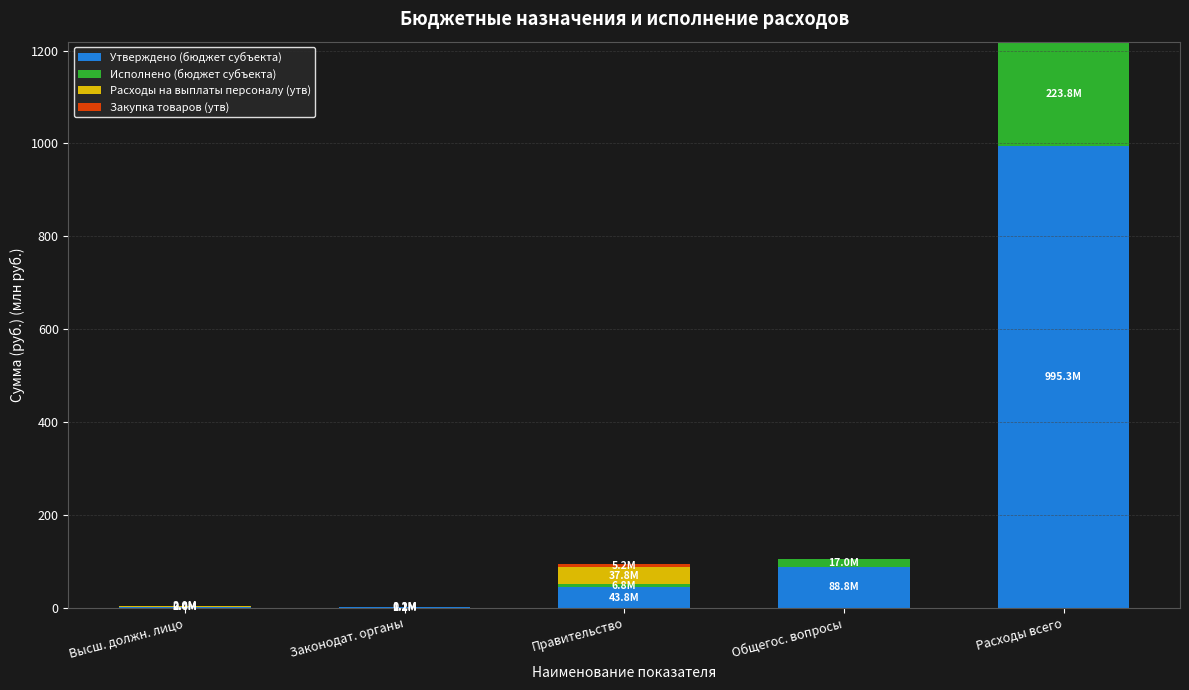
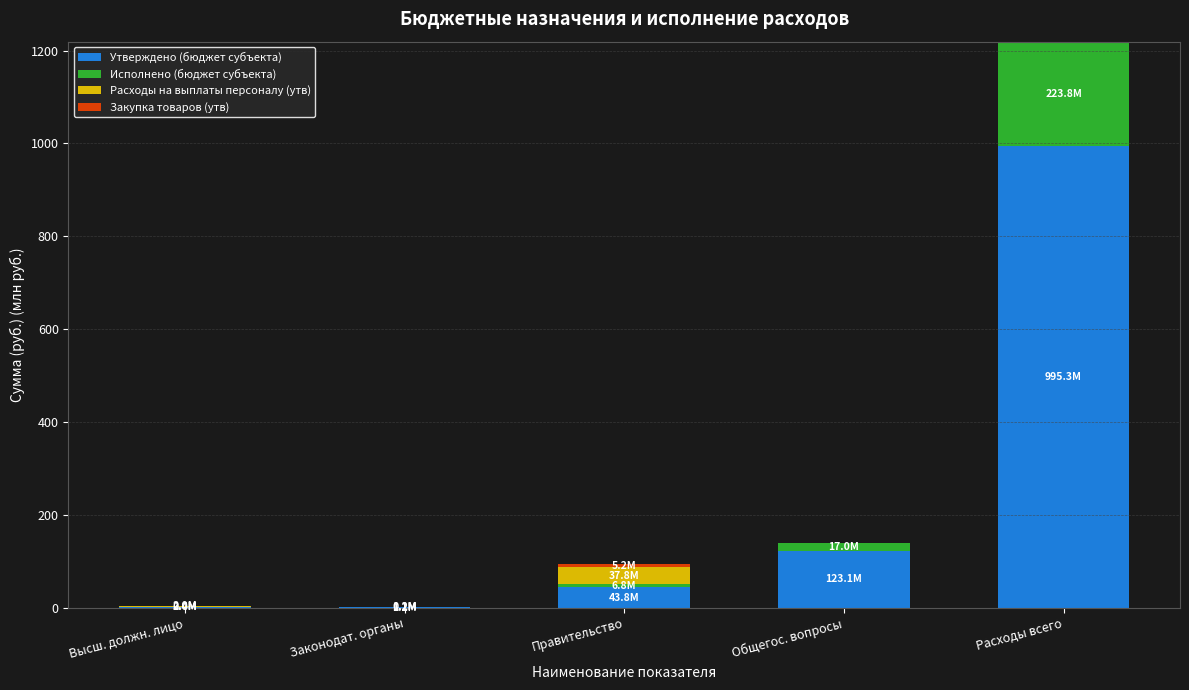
  {
    "Утверждено (бюджет субъекта)": {
      "Правительство": "43.8M",
-     "Общегос. вопросы": "88.8M",
+     "Общегос. вопросы": "123.1M",
      "Расходы всего": "995.3M"
    },
    "Исполнено (бюджет субъекта)": {
      "Правительство": "6.8M",
      "Общегос. вопросы": "17.0M",
      "Расходы всего": "223.8M"
    },
    "Расходы на выплаты персоналу (утв)": {
      "Правительство": "37.8M"
    },
    "Закупка товаров (утв)": {
      "Правительство": "5.2M"
    }
  }
